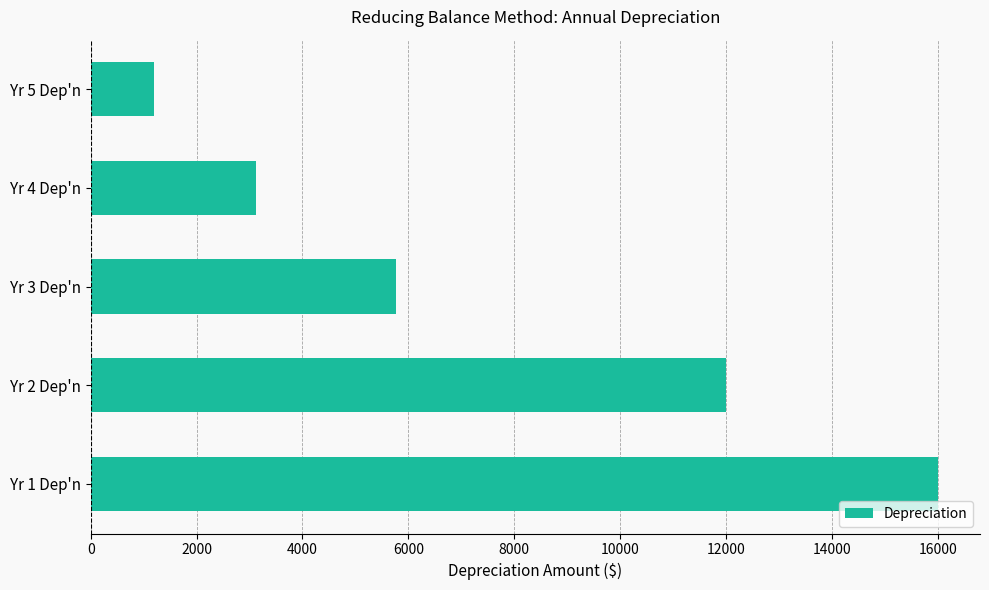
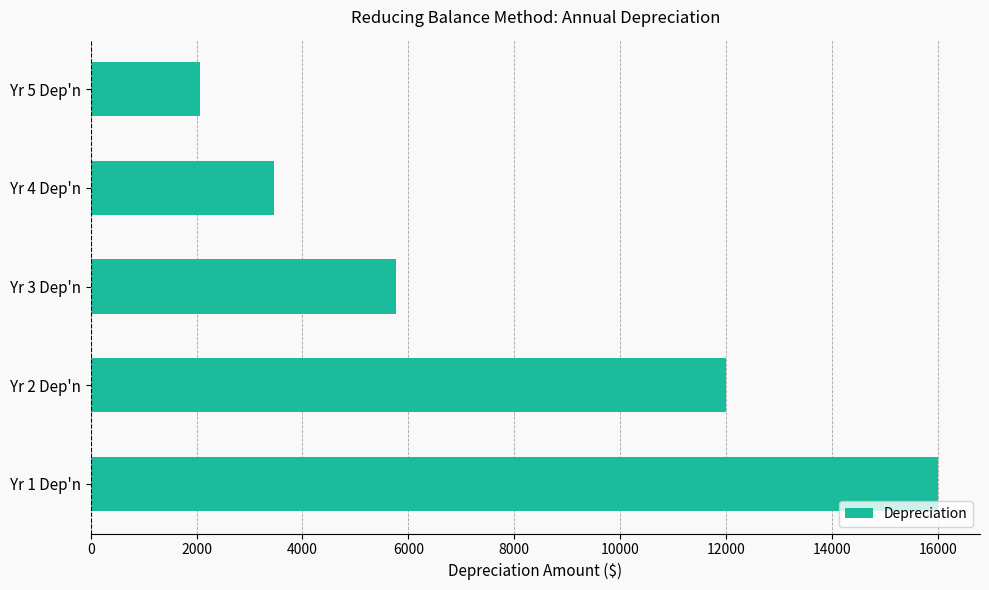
  {
-   "Yr 5 Dep'n": 1200,
-   "Yr 4 Dep'n": 3100,
+   "Yr 5 Dep'n": 2100,
+   "Yr 4 Dep'n": 3500,
    "Yr 3 Dep'n": 5800,
    "Yr 2 Dep'n": 12000,
    "Yr 1 Dep'n": 16000
  }
